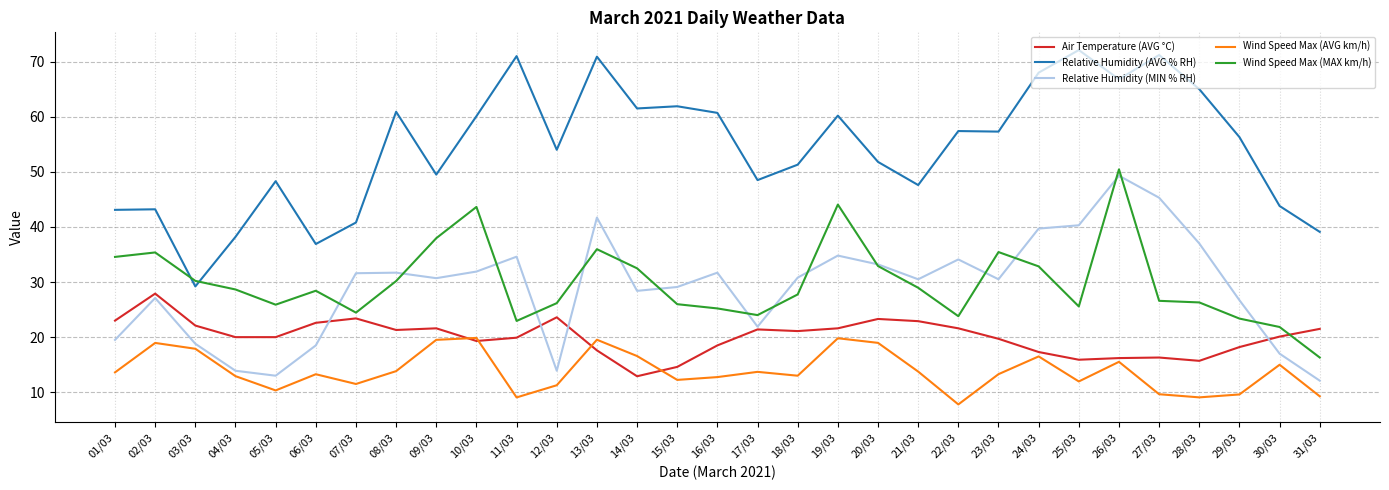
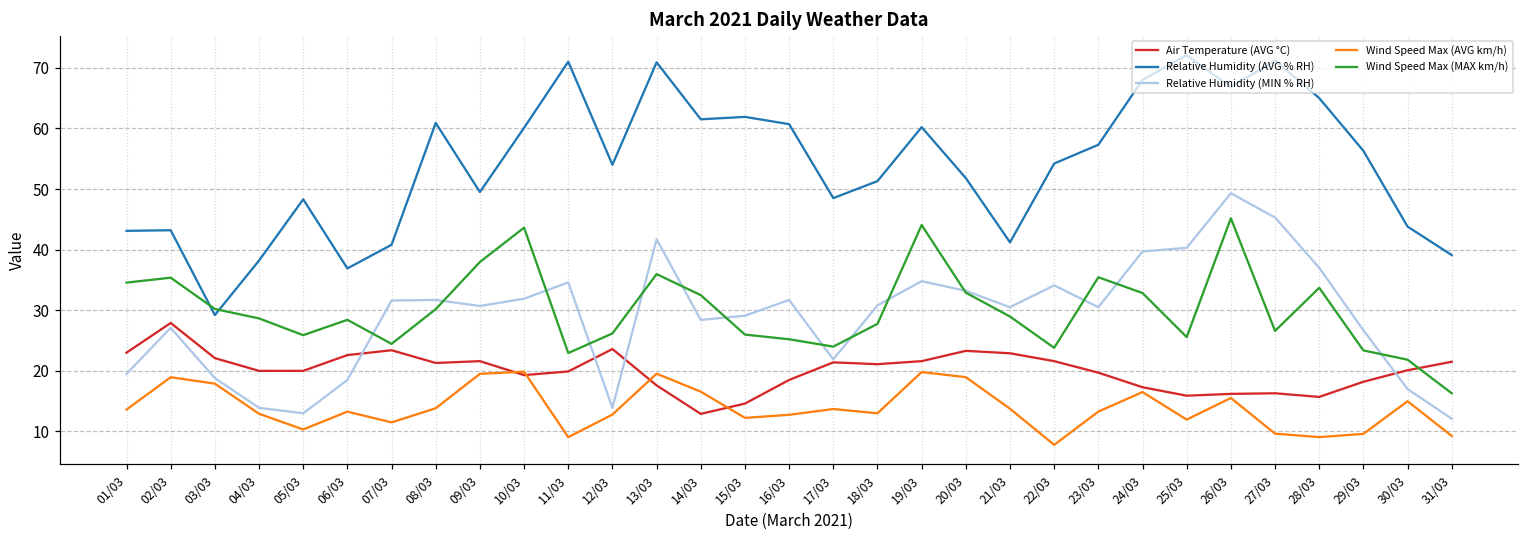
  {
    "Air Temperature (AVG °C)": {
      "01/03": 23,
      "02/03": 28,
      "03/03": 22,
      "04/03": 20,
      "05/03": 20,
      "06/03": 23,
      "07/03": 23,
      "08/03": 21,
      "09/03": 22,
      "10/03": 19,
      "11/03": 20,
      "12/03": 24,
      "13/03": 18,
      "14/03": 13,
      "15/03": 15,
      "16/03": 19,
      "17/03": 21,
      "18/03": 21,
      "19/03": 22,
      "20/03": 23,
      "21/03": 23,
      "22/03": 22,
      "23/03": 20,
      "24/03": 17,
      "25/03": 16,
      "26/03": 16,
      "27/03": 16,
      "28/03": 16,
      "29/03": 18,
      "30/03": 20,
      "31/03": 22
    },
    "Relative Humidity (AVG % RH)": {
      "01/03": 43,
      "02/03": 43,
      "03/03": 29,
      "04/03": 38,
      "05/03": 48,
      "06/03": 37,
      "07/03": 41,
      "08/03": 61,
      "09/03": 50,
      "10/03": 60,
      "11/03": 71,
      "12/03": 54,
      "13/03": 71,
      "14/03": 62,
      "15/03": 62,
      "16/03": 61,
      "17/03": 49,
      "18/03": 51,
      "19/03": 60,
      "20/03": 52,
-     "21/03": 48,
-     "22/03": 57,
+     "21/03": 41,
+     "22/03": 54,
      "23/03": 57,
      "28/03": 65,
      "29/03": 56,
      "30/03": 44,
      "31/03": 39
    },
    "Relative Humidity (MIN % RH)": {
      "01/03": 20,
      "02/03": 27,
      "03/03": 19,
      "04/03": 14,
      "05/03": 13,
      "06/03": 19,
      "07/03": 32,
      "08/03": 32,
      "09/03": 31,
      "10/03": 32,
      "11/03": 35,
      "12/03": 14,
      "13/03": 42,
      "14/03": 28,
      "15/03": 29,
      "16/03": 32,
      "17/03": 22,
      "18/03": 31,
      "19/03": 35,
      "21/03": 31,
      "22/03": 34,
      "23/03": 31,
      "24/03": 40,
      "25/03": 40,
      "26/03": 49,
      "27/03": 45,
      "28/03": 37,
      "29/03": 27,
      "30/03": 17,
      "31/03": 12
    },
    "Wind Speed Max (AVG km/h)": {
      "01/03": 14,
      "02/03": 19,
      "03/03": 18,
      "04/03": 13,
      "05/03": 10,
      "06/03": 13,
      "07/03": 12,
      "08/03": 14,
      "09/03": 20,
      "10/03": 20,
      "11/03": 9,
-     "12/03": 11,
+     "12/03": 13,
      "13/03": 20,
      "14/03": 17,
      "15/03": 12,
      "16/03": 13,
      "17/03": 14,
      "18/03": 13,
      "19/03": 20,
      "20/03": 19,
      "21/03": 14,
      "22/03": 8,
      "23/03": 13,
      "24/03": 17,
      "25/03": 12,
      "26/03": 16,
      "27/03": 10,
      "28/03": 9,
      "29/03": 10,
      "30/03": 15,
      "31/03": 9
    },
    "Wind Speed Max (MAX km/h)": {
      "01/03": 35,
      "02/03": 35,
      "03/03": 30,
      "04/03": 29,
      "05/03": 26,
      "06/03": 28,
      "07/03": 24,
      "08/03": 30,
      "09/03": 38,
      "10/03": 44,
      "11/03": 23,
      "12/03": 26,
      "13/03": 36,
      "14/03": 32,
      "15/03": 26,
      "16/03": 25,
      "17/03": 24,
      "18/03": 28,
      "19/03": 44,
      "21/03": 29,
      "22/03": 24,
      "23/03": 35,
      "24/03": 33,
      "25/03": 26,
-     "26/03": 50,
+     "26/03": 45,
      "27/03": 27,
-     "28/03": 26,
+     "28/03": 34,
      "29/03": 23,
      "30/03": 22,
      "31/03": 16
    }
  }
